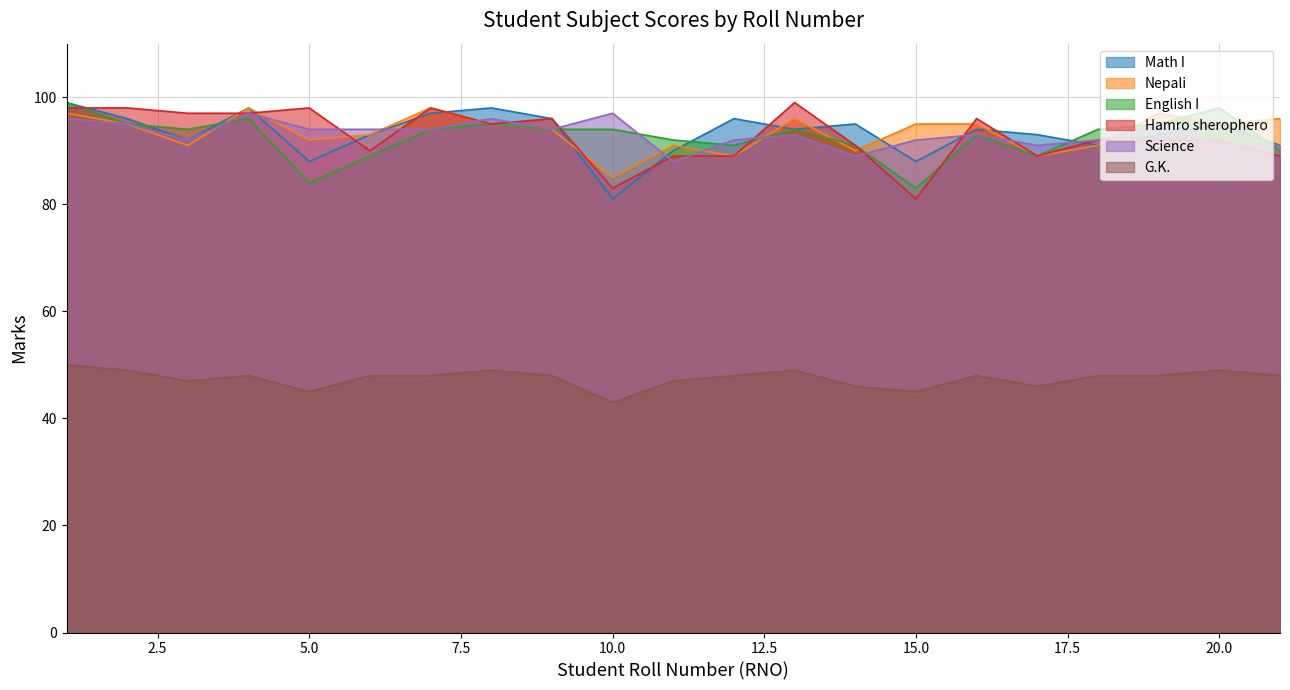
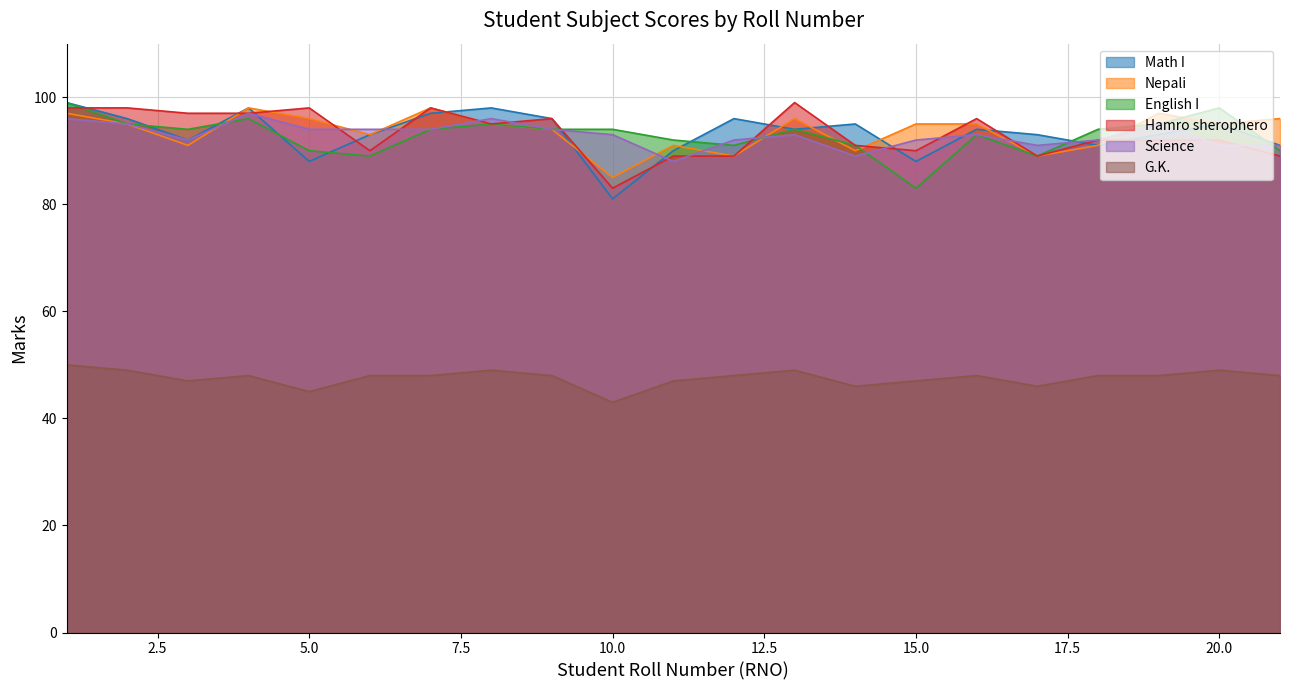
  {
    "Math I": {
      "5.0": 88,
      "10.0": 81,
      "15.0": 88
    },
    "Nepali": {
-     "5.0": 92,
+     "5.0": 96,
      "10.0": 85,
      "15.0": 95
    },
    "English I": {
-     "5.0": 84,
+     "5.0": 90,
      "10.0": 94,
      "15.0": 83
    },
    "Hamro sherophero": {
      "5.0": 98,
      "10.0": 83,
-     "15.0": 81
+     "15.0": 90
    },
    "Science": {
      "5.0": 94,
-     "10.0": 97,
+     "10.0": 93,
      "15.0": 92
    },
    "G.K.": {
      "5.0": 45,
      "10.0": 43,
-     "15.0": 45,
+     "15.0": 47,
      "20.0": 49
    }
  }
